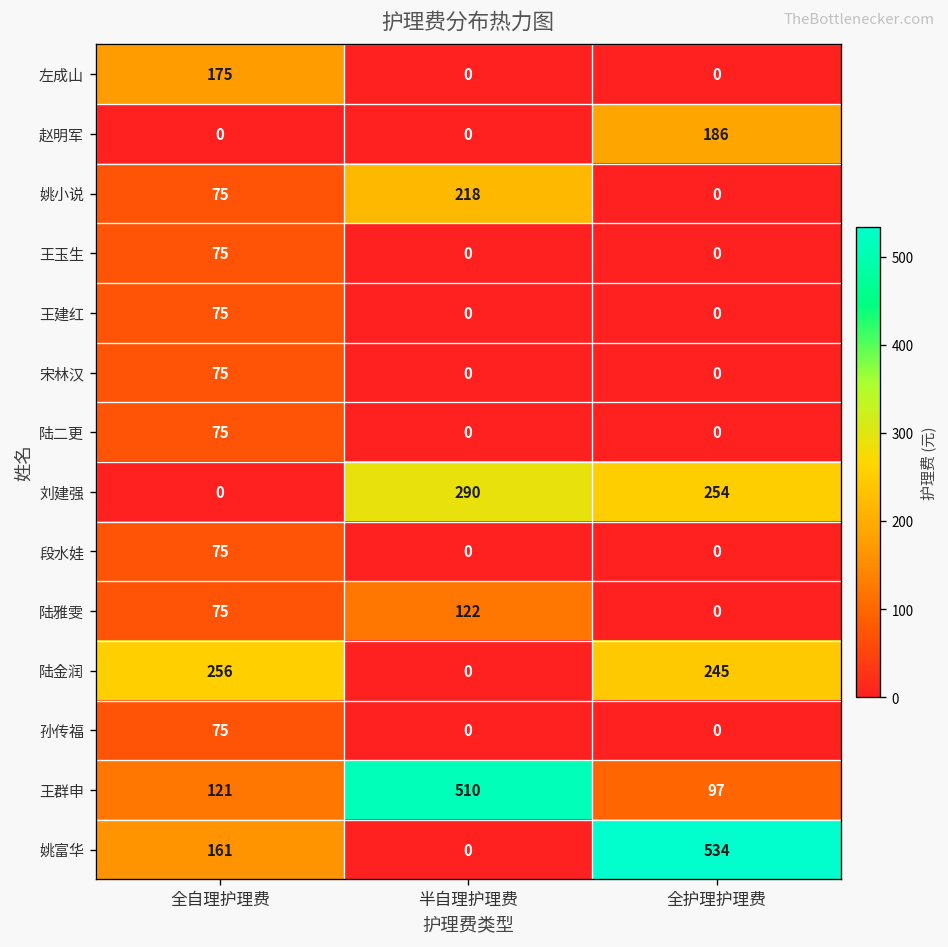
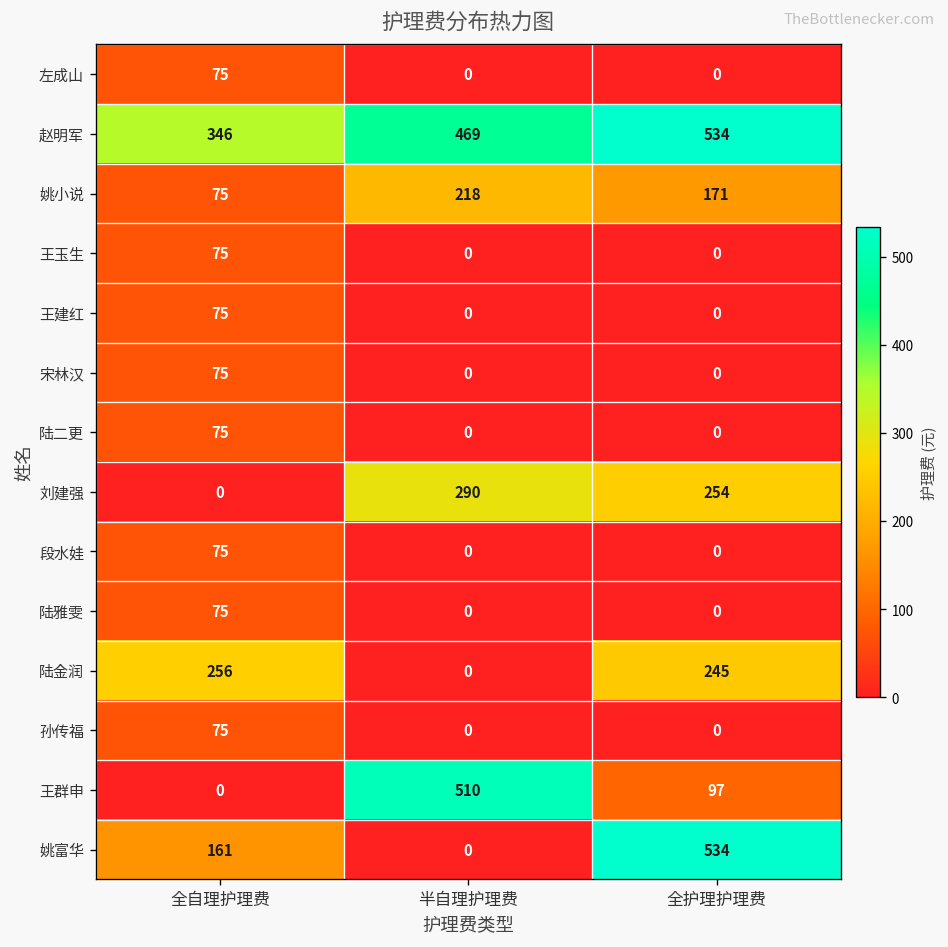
  {
    "左成山": {
-     "全自理护理费": 175,
+     "全自理护理费": 75,
      "半自理护理费": 0,
      "全护理护理费": 0
    },
    "赵明军": {
-     "全自理护理费": 0,
-     "半自理护理费": 0,
-     "全护理护理费": 186
+     "全自理护理费": 346,
+     "半自理护理费": 469,
+     "全护理护理费": 534
    },
    "姚小说": {
      "全自理护理费": 75,
      "半自理护理费": 218,
-     "全护理护理费": 0
+     "全护理护理费": 171
    },
    "王玉生": {
      "全自理护理费": 75,
      "半自理护理费": 0,
      "全护理护理费": 0
    },
    "王建红": {
      "全自理护理费": 75,
      "半自理护理费": 0,
      "全护理护理费": 0
    },
    "宋林汉": {
      "全自理护理费": 75,
      "半自理护理费": 0,
      "全护理护理费": 0
    },
    "陆二更": {
      "全自理护理费": 75,
      "半自理护理费": 0,
      "全护理护理费": 0
    },
    "刘建强": {
      "全自理护理费": 0,
      "半自理护理费": 290,
      "全护理护理费": 254
    },
    "段水娃": {
      "全自理护理费": 75,
      "半自理护理费": 0,
      "全护理护理费": 0
    },
    "陆雅雯": {
      "全自理护理费": 75,
-     "半自理护理费": 122,
+     "半自理护理费": 0,
      "全护理护理费": 0
    },
    "陆金润": {
      "全自理护理费": 256,
      "半自理护理费": 0,
      "全护理护理费": 245
    },
    "孙传福": {
      "全自理护理费": 75,
      "半自理护理费": 0,
      "全护理护理费": 0
    },
    "王群申": {
-     "全自理护理费": 121,
+     "全自理护理费": 0,
      "半自理护理费": 510,
      "全护理护理费": 97
    },
    "姚富华": {
      "全自理护理费": 161,
      "半自理护理费": 0,
      "全护理护理费": 534
    }
  }
